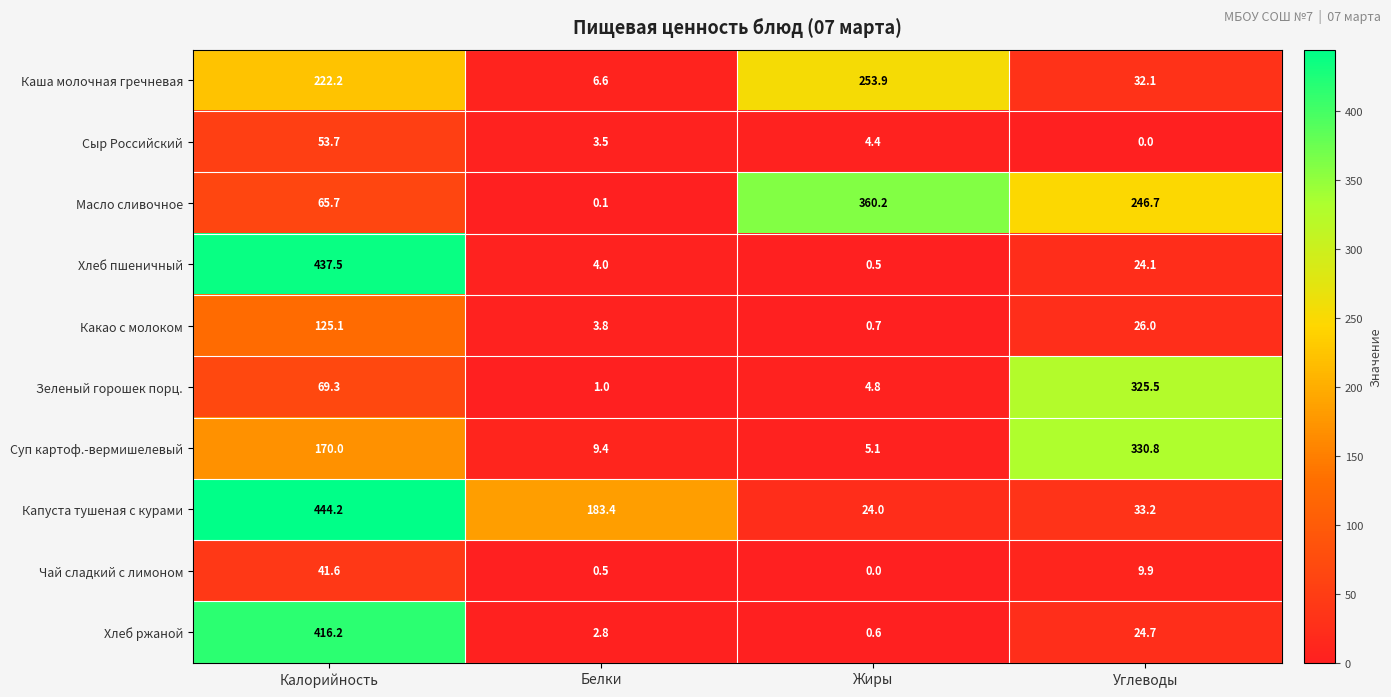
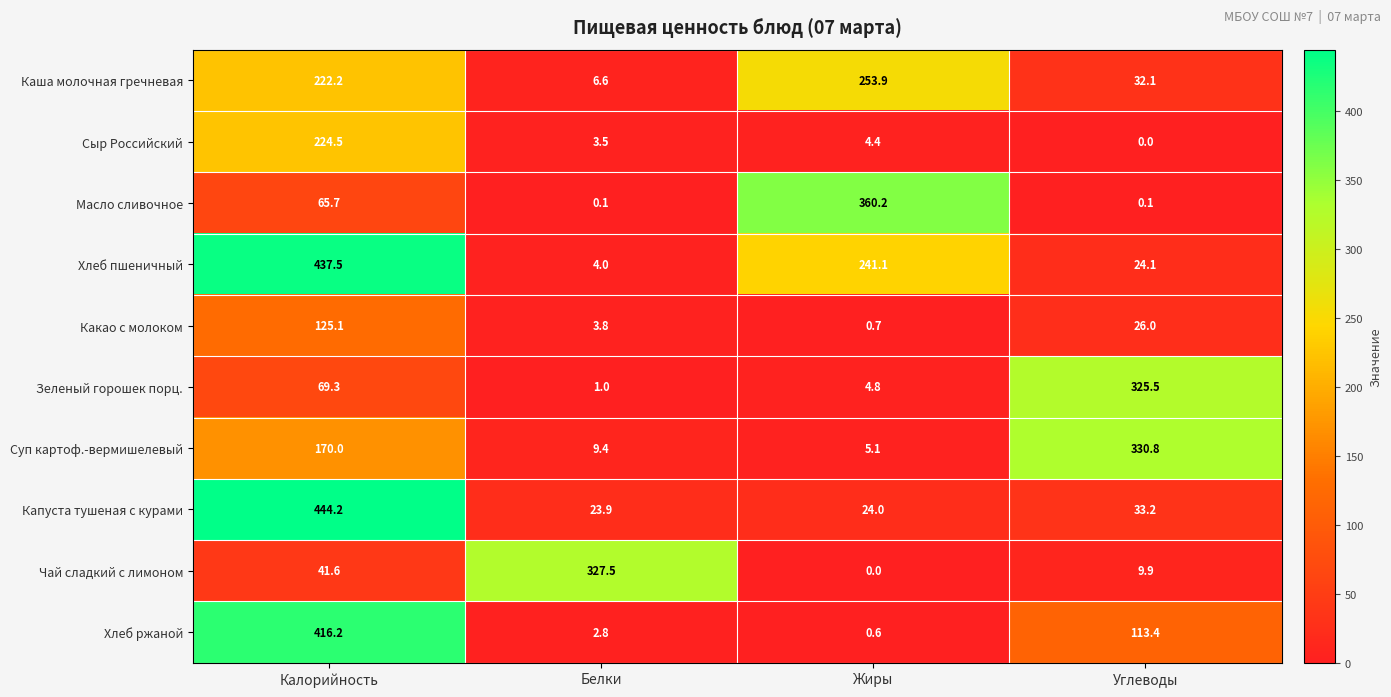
  {
    "Каша молочная гречневая": {
      "Калорийность": 222.2,
      "Белки": 6.6,
      "Жиры": 253.9,
      "Углеводы": 32.1
    },
    "Сыр Российский": {
-     "Калорийность": 53.7,
+     "Калорийность": 224.5,
      "Белки": 3.5,
      "Жиры": 4.4,
      "Углеводы": 0.0
    },
    "Масло сливочное": {
      "Калорийность": 65.7,
      "Белки": 0.1,
      "Жиры": 360.2,
-     "Углеводы": 246.7
+     "Углеводы": 0.1
    },
    "Хлеб пшеничный": {
      "Калорийность": 437.5,
      "Белки": 4.0,
-     "Жиры": 0.5,
+     "Жиры": 241.1,
      "Углеводы": 24.1
    },
    "Какао с молоком": {
      "Калорийность": 125.1,
      "Белки": 3.8,
      "Жиры": 0.7,
      "Углеводы": 26.0
    },
    "Зеленый горошек порц.": {
      "Калорийность": 69.3,
      "Белки": 1.0,
      "Жиры": 4.8,
      "Углеводы": 325.5
    },
    "Суп картоф.-вермишелевый": {
      "Калорийность": 170.0,
      "Белки": 9.4,
      "Жиры": 5.1,
      "Углеводы": 330.8
    },
    "Капуста тушеная с курами": {
      "Калорийность": 444.2,
-     "Белки": 183.4,
+     "Белки": 23.9,
      "Жиры": 24.0,
      "Углеводы": 33.2
    },
    "Чай сладкий с лимоном": {
      "Калорийность": 41.6,
-     "Белки": 0.5,
+     "Белки": 327.5,
      "Жиры": 0.0,
      "Углеводы": 9.9
    },
    "Хлеб ржаной": {
      "Калорийность": 416.2,
      "Белки": 2.8,
      "Жиры": 0.6,
-     "Углеводы": 24.7
+     "Углеводы": 113.4
    }
  }
